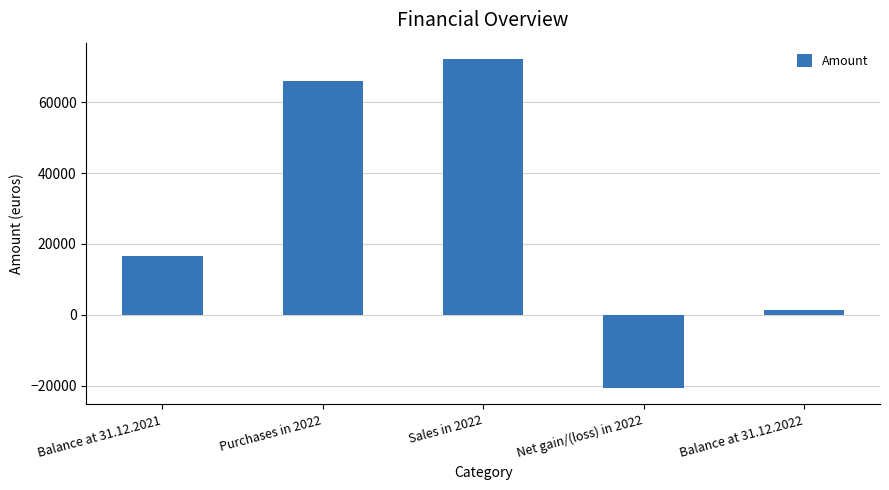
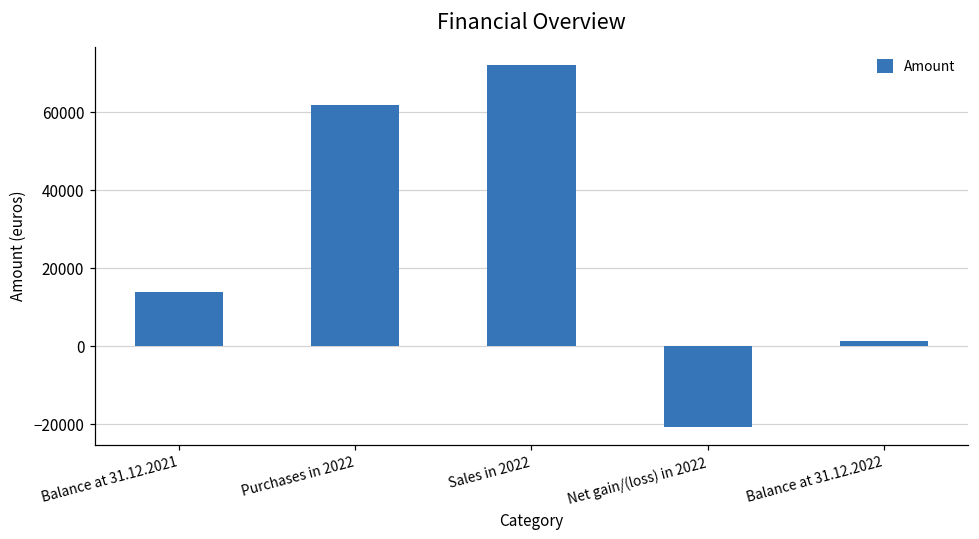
  {
-   "Balance at 31.12.2021": 17000,
-   "Purchases in 2022": 66000,
+   "Balance at 31.12.2021": 14000,
+   "Purchases in 2022": 62000,
    "Sales in 2022": 72000,
    "Net gain/(loss) in 2022": -21000,
    "Balance at 31.12.2022": 1000
  }
